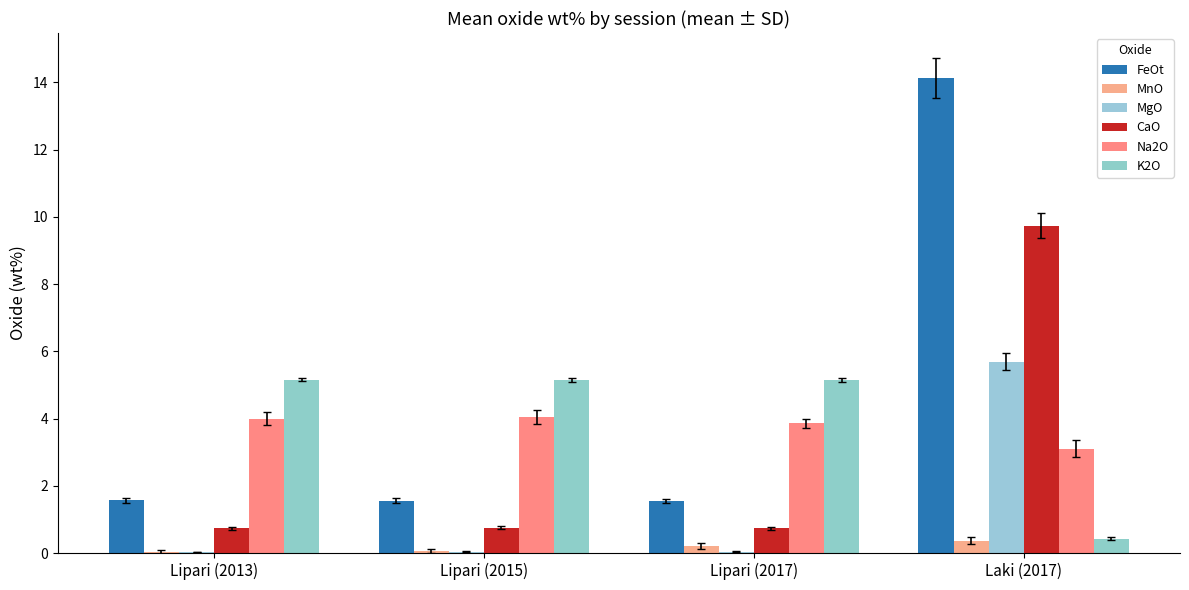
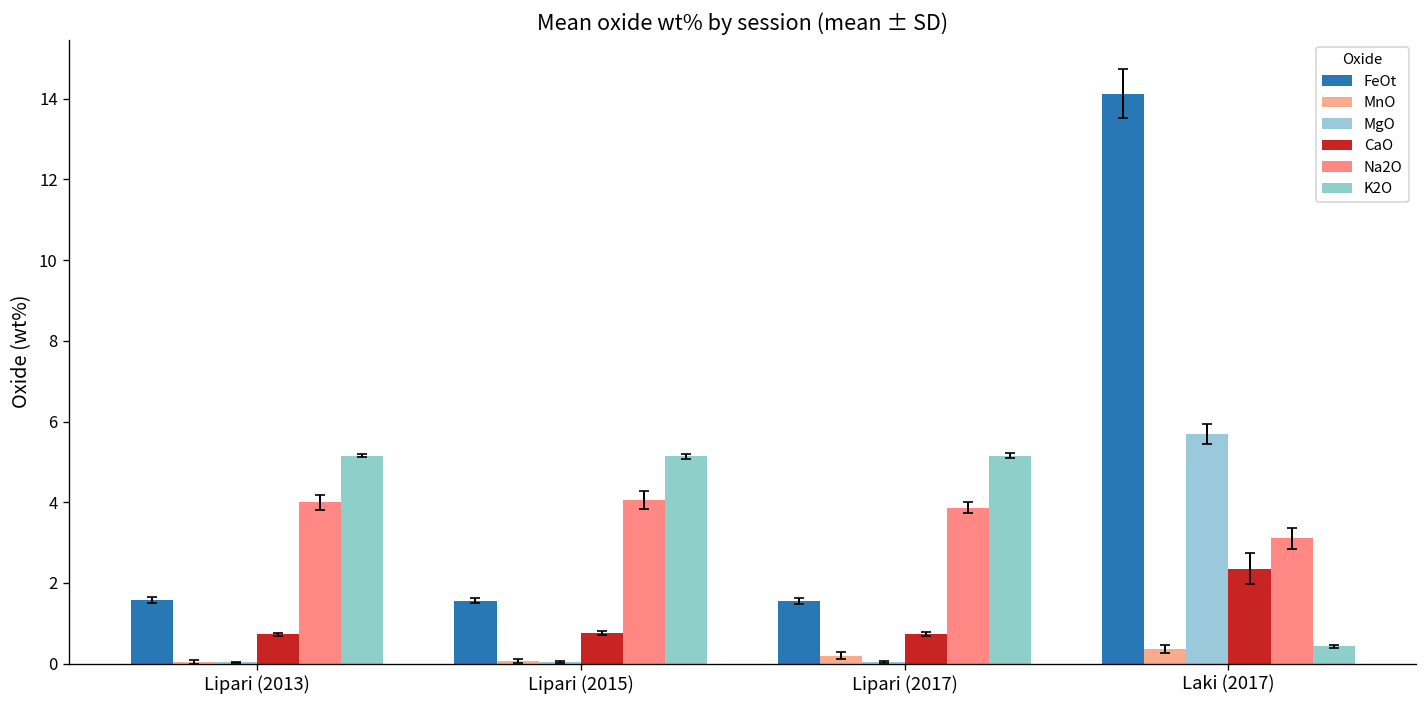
  {
    "CaO": {
      "Lipari (2013)": 0.7,
      "Lipari (2015)": 0.8,
      "Lipari (2017)": 0.7,
-     "Laki (2017)": 9.7
+     "Laki (2017)": 2.4
    }
  }
